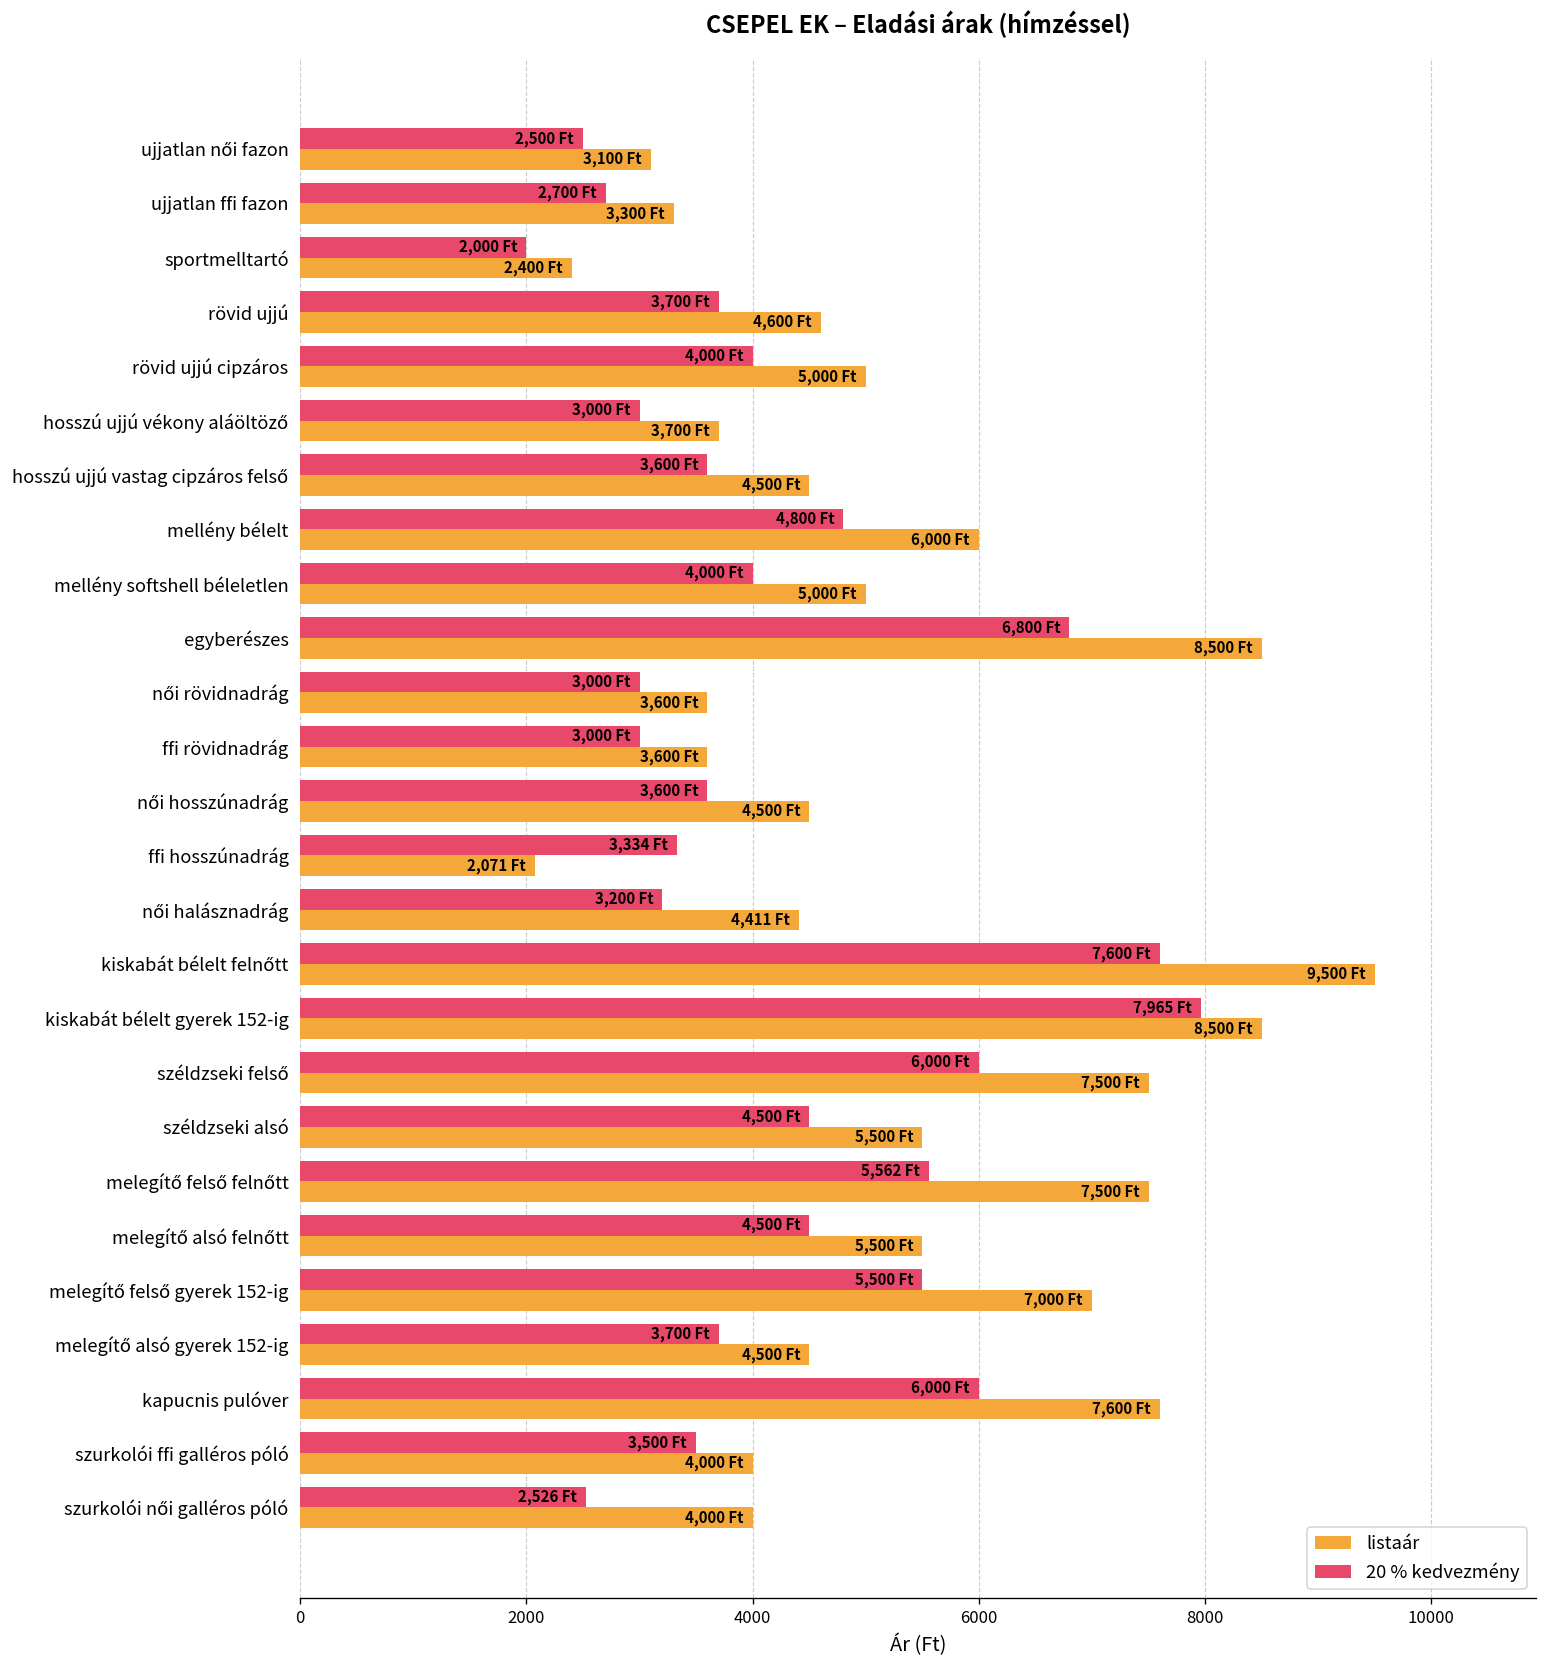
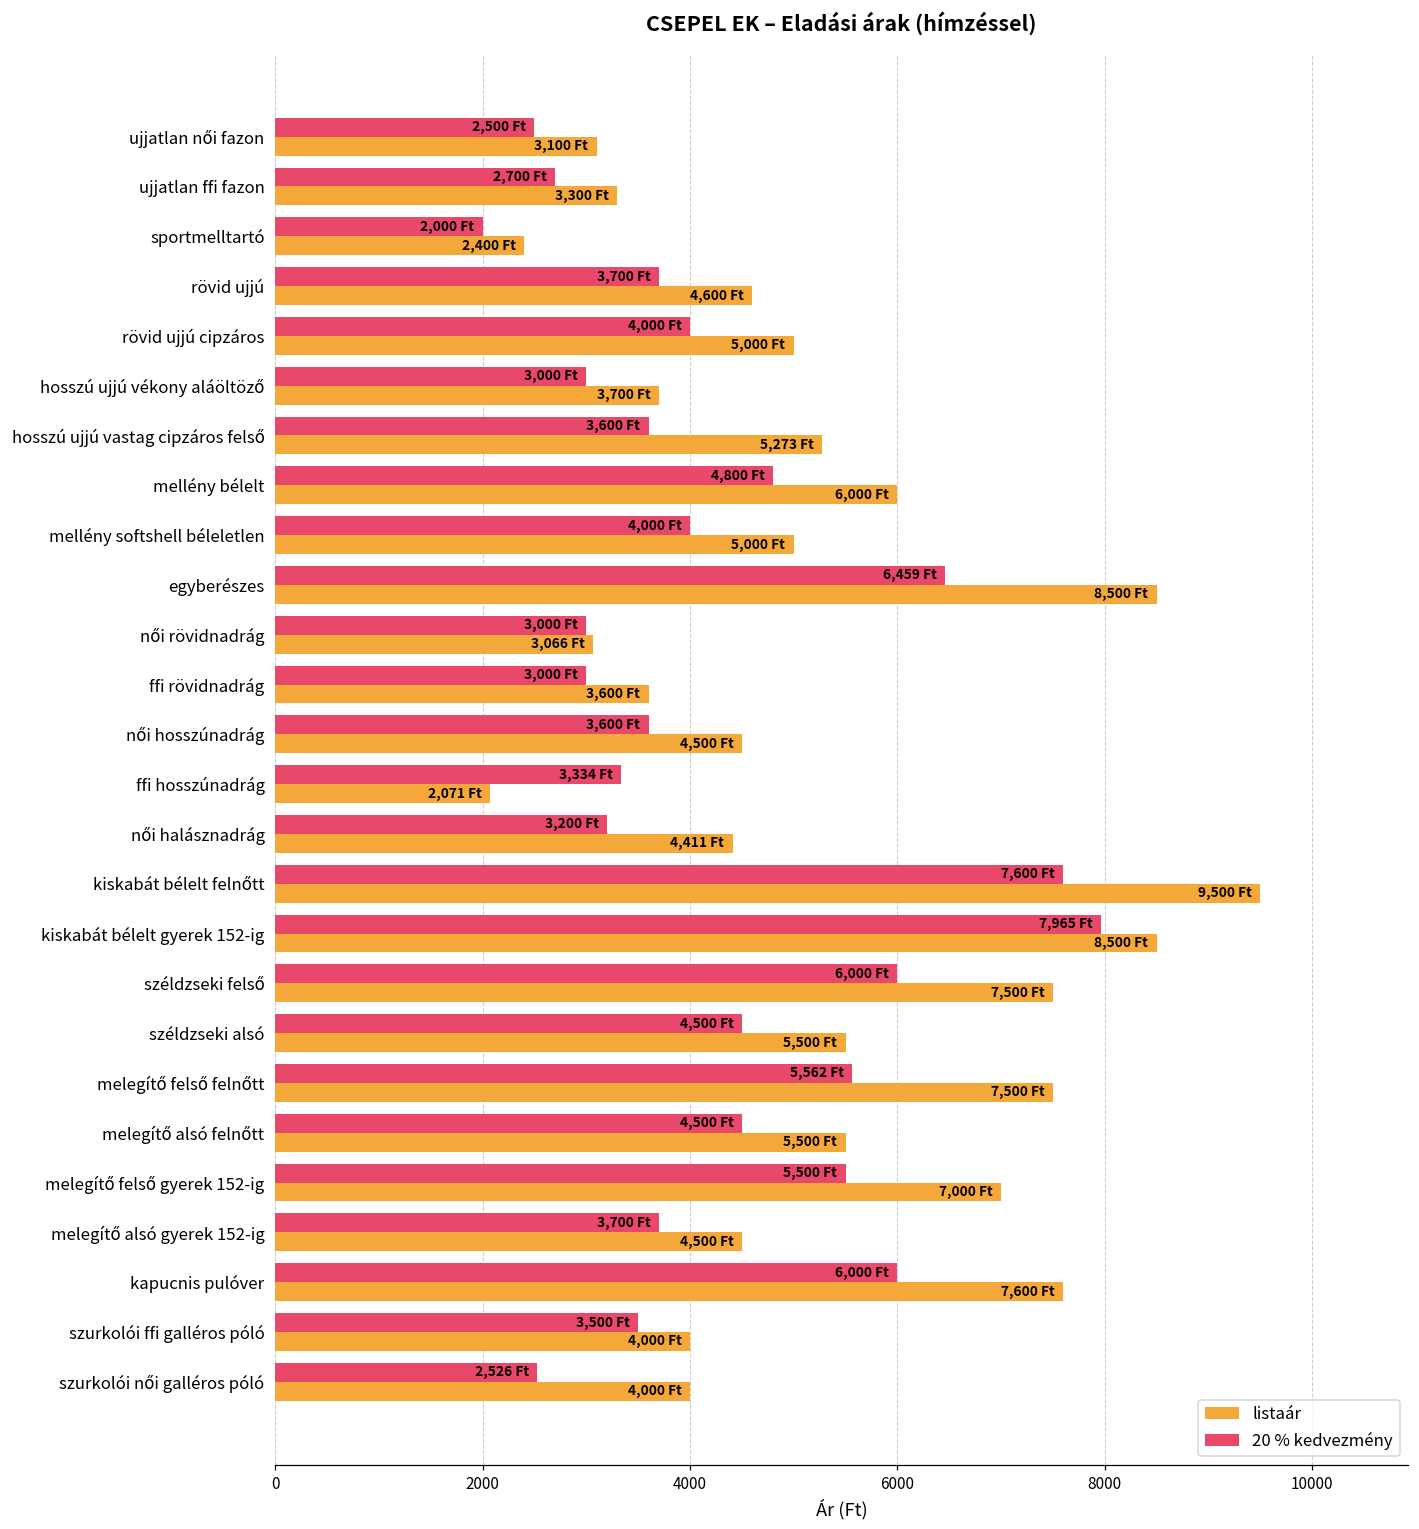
  {
    "listaár": {
      "ujjatlan női fazon": "3,100",
      "ujjatlan ffi fazon": "3,300",
      "sportmelltartó": "2,400",
      "rövid ujjú": "4,600",
      "rövid ujjú cipzáros": "5,000",
      "hosszú ujjú vékony aláöltöző": "3,700",
-     "hosszú ujjú vastag cipzáros felső": "4,500",
+     "hosszú ujjú vastag cipzáros felső": "5,273",
      "mellény bélelt": "6,000",
      "mellény softshell béleletlen": "5,000",
      "egyberészes": "8,500",
-     "női rövidnadrág": "3,600",
+     "női rövidnadrág": "3,066",
      "ffi rövidnadrág": "3,600",
      "női hosszúnadrág": "4,500",
      "ffi hosszúnadrág": "2,071",
      "női halásznadrág": "4,411",
      "kiskabát bélelt felnőtt": "9,500",
      "kiskabát bélelt gyerek 152-ig": "8,500",
      "széldzseki felső": "7,500",
      "széldzseki alsó": "5,500",
      "melegítő felső felnőtt": "7,500",
      "melegítő alsó felnőtt": "5,500",
      "melegítő felső gyerek 152-ig": "7,000",
      "melegítő alsó gyerek 152-ig": "4,500",
      "kapucnis pulóver": "7,600",
      "szurkolói ffi galléros póló": "4,000",
      "szurkolói női galléros póló": "4,000"
    },
    "20 % kedvezmény": {
      "ujjatlan női fazon": "2,500",
      "ujjatlan ffi fazon": "2,700",
      "sportmelltartó": "2,000",
      "rövid ujjú": "3,700",
      "rövid ujjú cipzáros": "4,000",
      "hosszú ujjú vékony aláöltöző": "3,000",
      "hosszú ujjú vastag cipzáros felső": "3,600",
      "mellény bélelt": "4,800",
      "mellény softshell béleletlen": "4,000",
-     "egyberészes": "6,800",
+     "egyberészes": "6,459",
      "női rövidnadrág": "3,000",
      "ffi rövidnadrág": "3,000",
      "női hosszúnadrág": "3,600",
      "ffi hosszúnadrág": "3,334",
      "női halásznadrág": "3,200",
      "kiskabát bélelt felnőtt": "7,600",
      "kiskabát bélelt gyerek 152-ig": "7,965",
      "széldzseki felső": "6,000",
      "széldzseki alsó": "4,500",
      "melegítő felső felnőtt": "5,562",
      "melegítő alsó felnőtt": "4,500",
      "melegítő felső gyerek 152-ig": "5,500",
      "melegítő alsó gyerek 152-ig": "3,700",
      "kapucnis pulóver": "6,000",
      "szurkolói ffi galléros póló": "3,500",
      "szurkolói női galléros póló": "2,526"
    }
  }
